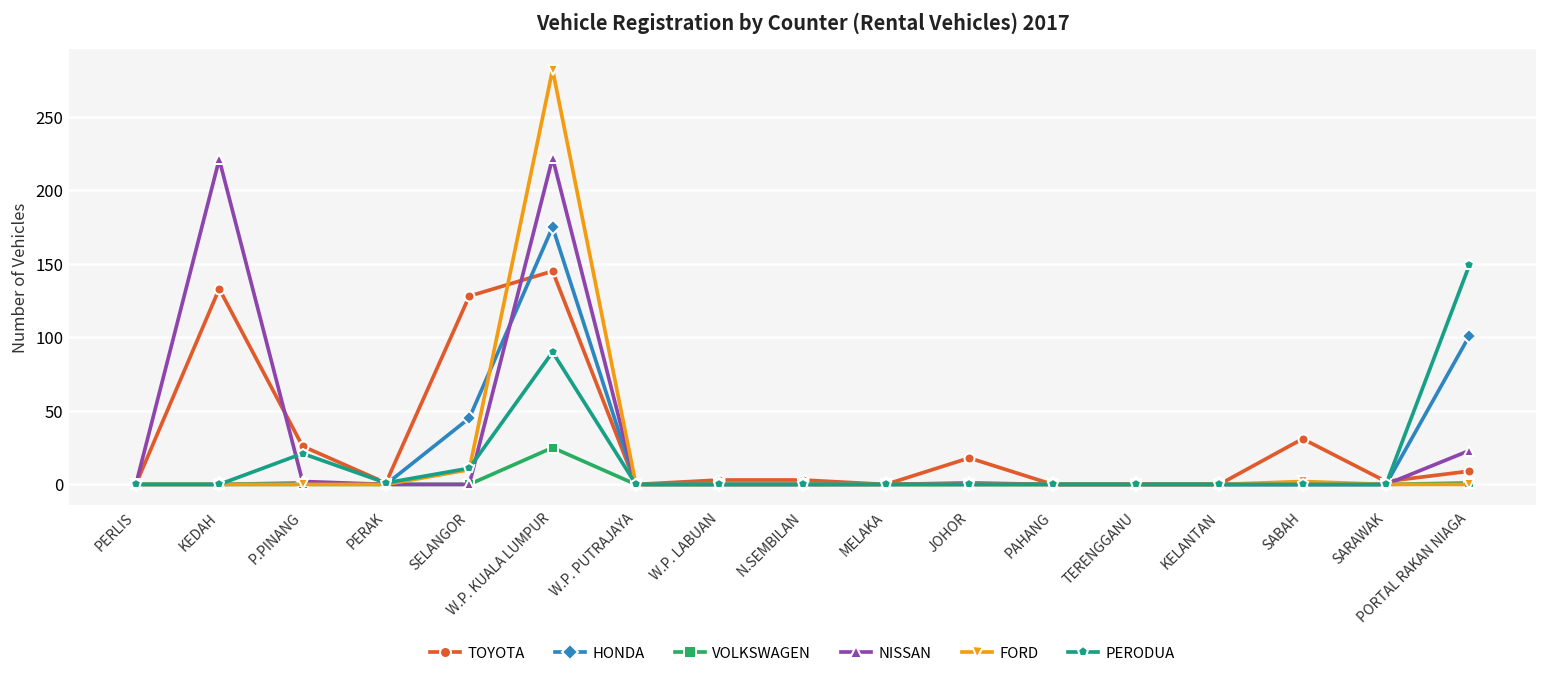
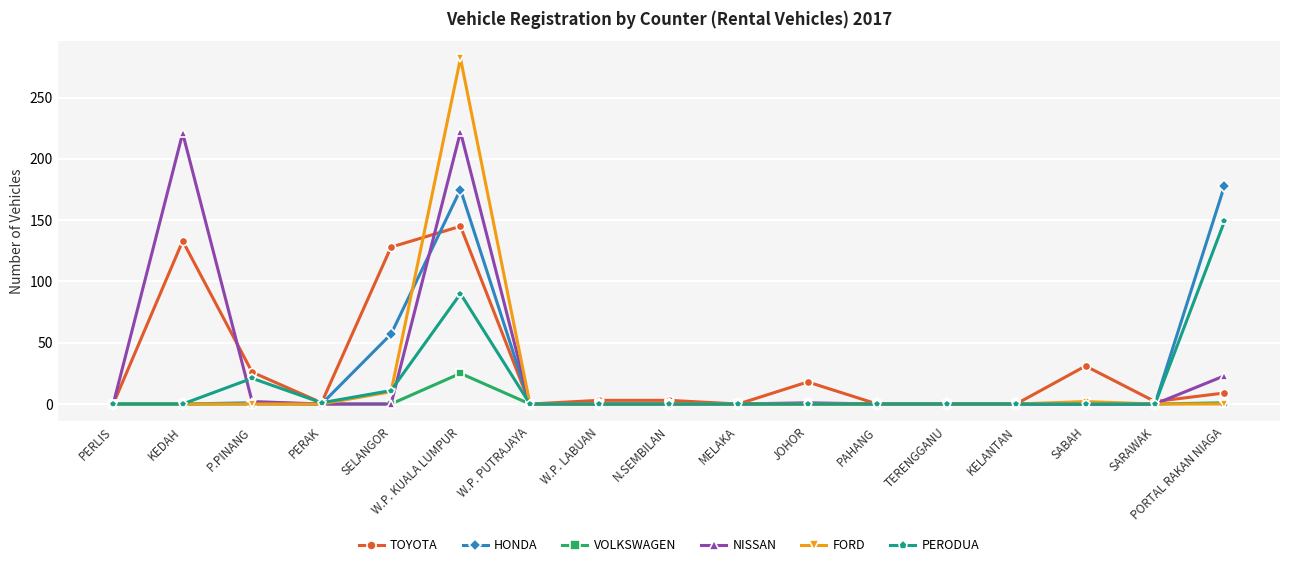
  {
    "TOYOTA": {
      "KEDAH": 133,
      "P.PINANG": 26,
      "SELANGOR": 128,
      "W.P. KUALA LUMPUR": 145,
      "W.P. LABUAN": 3,
      "N.SEMBILAN": 3,
      "JOHOR": 18,
      "SABAH": 31,
      "PORTAL RAKAN NIAGA": 9
    },
    "HONDA": {
-     "SELANGOR": 45,
+     "SELANGOR": 57,
      "W.P. KUALA LUMPUR": 175,
-     "PORTAL RAKAN NIAGA": 101
+     "PORTAL RAKAN NIAGA": 178
    },
    "NISSAN": {
      "KEDAH": 221,
      "W.P. KUALA LUMPUR": 222,
      "PORTAL RAKAN NIAGA": 23
    },
    "FORD": {
      "W.P. KUALA LUMPUR": 282
    }
  }
